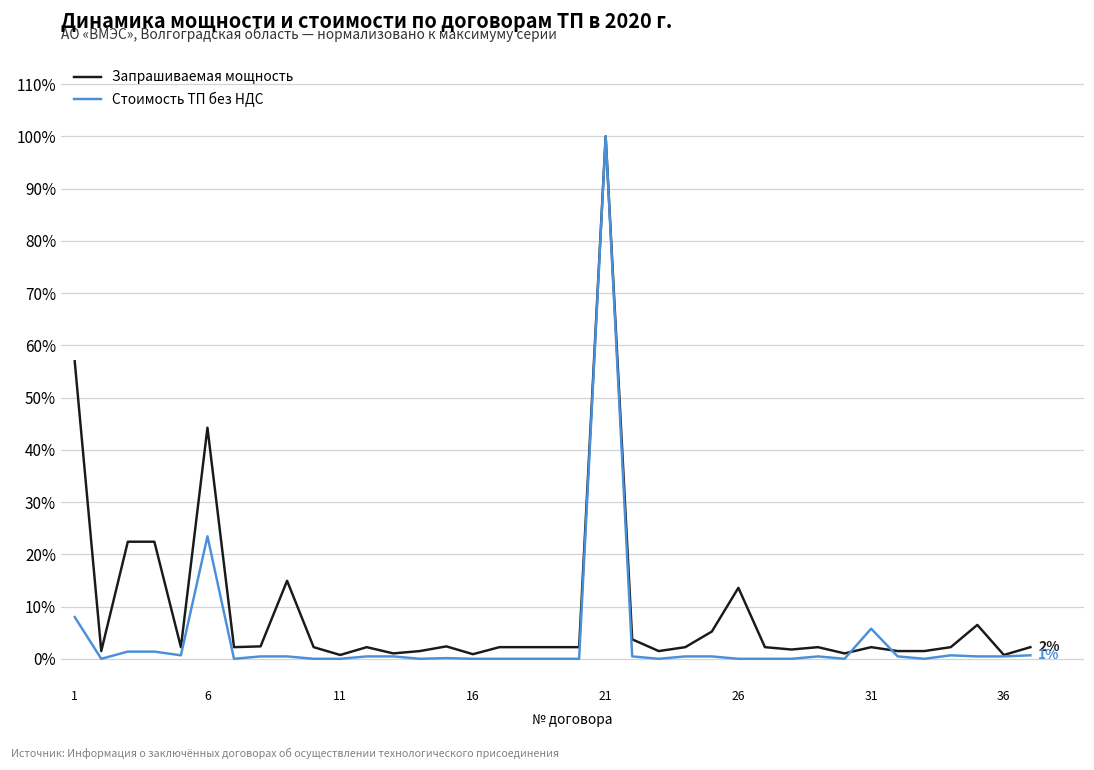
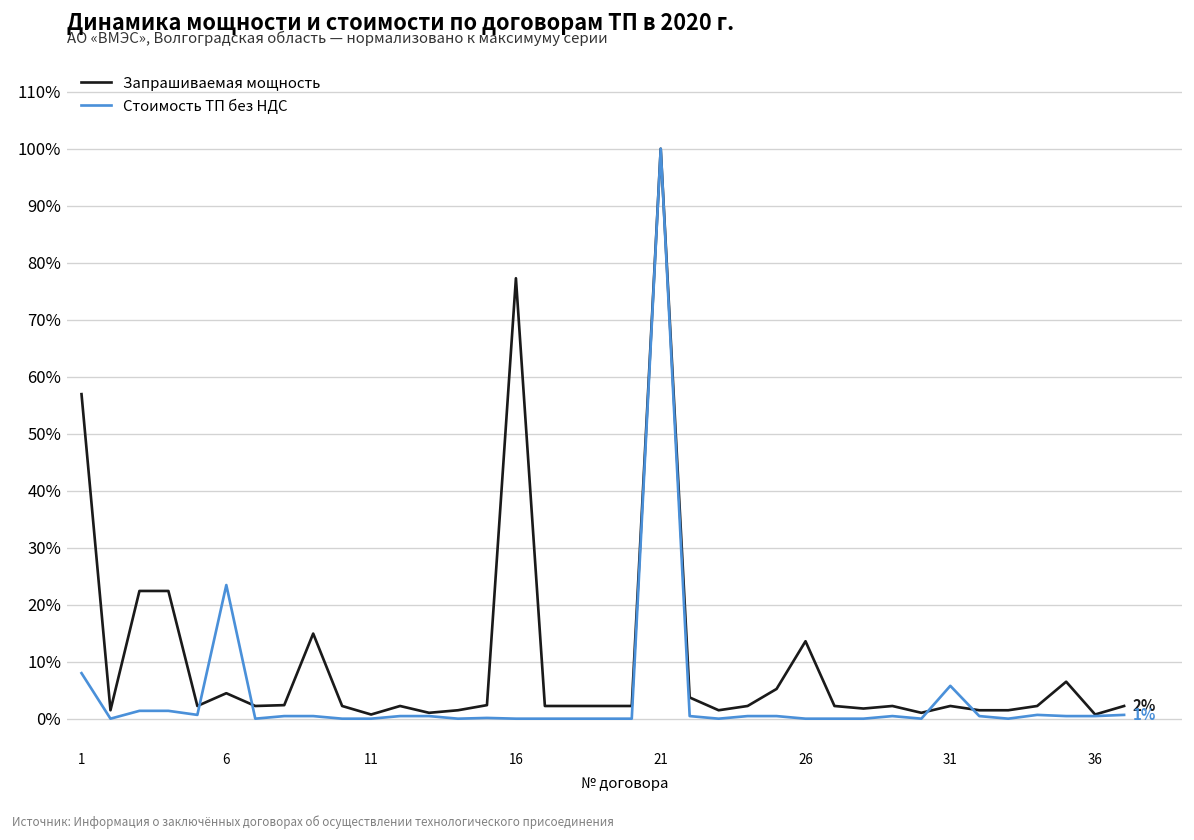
  {
    "Запрашиваемая мощность": {
      "1": "57%",
-     "6": "44%",
+     "6": "4%",
      "11": "1%",
-     "16": "1%",
+     "16": "77%",
      "26": "14%",
      "31": "2%"
    },
    "Стоимость ТП без НДС": {
      "1": "8%",
      "6": "23%",
      "11": "0%",
      "16": "0%",
      "26": "0%",
      "31": "6%"
    }
  }
